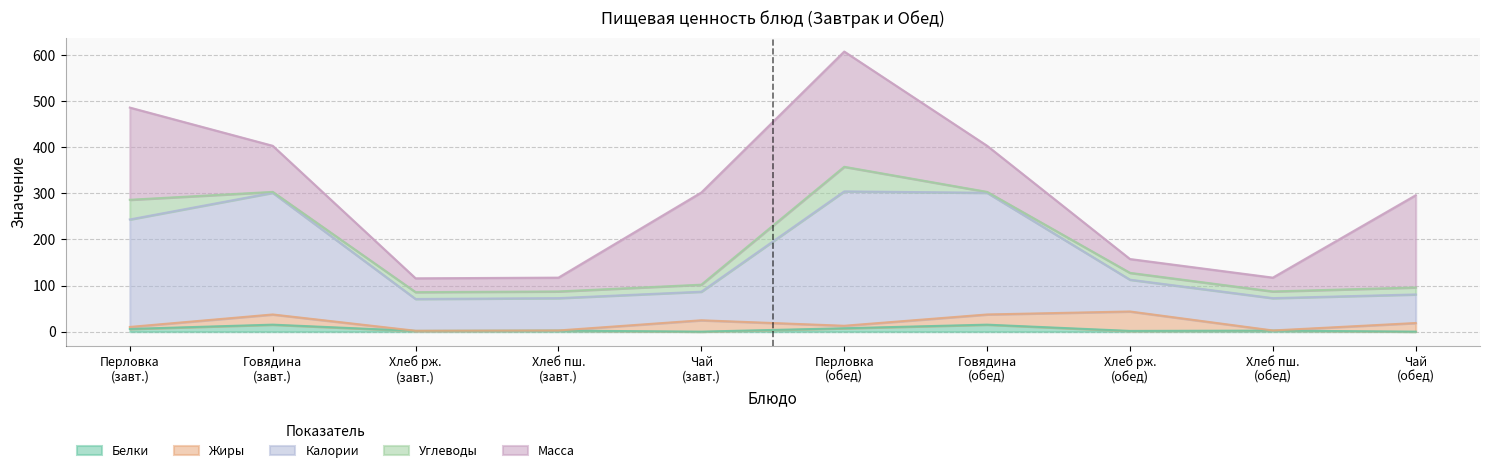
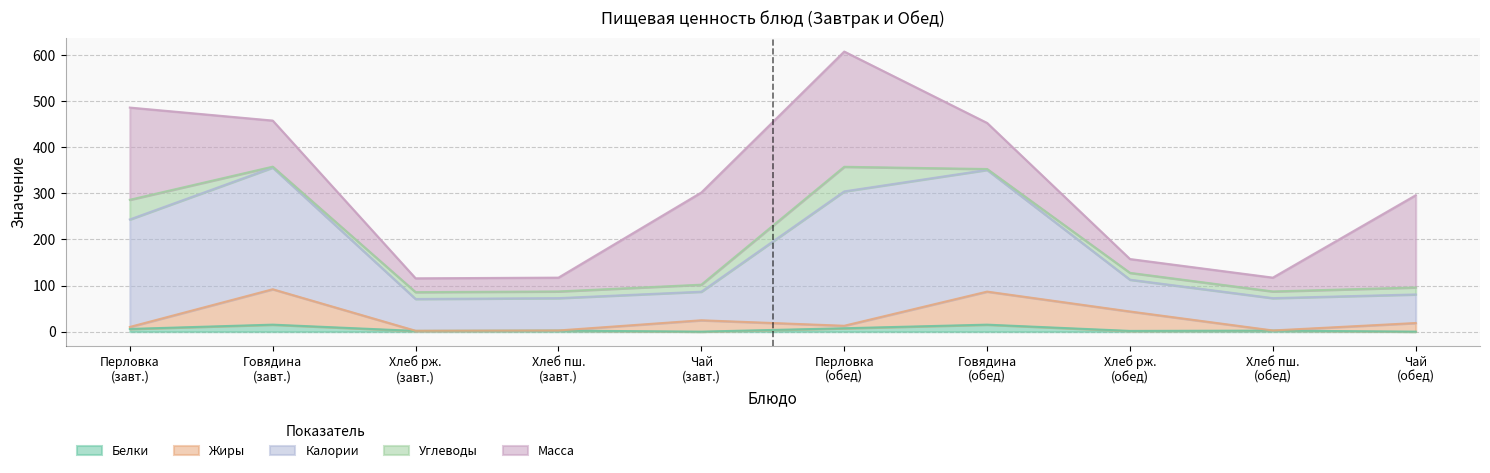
  {
    "Жиры": {
-     "Говядина (завт.)": 20,
+     "Говядина (завт.)": 80,
      "Чай (завт.)": 20,
-     "Говядина (обед)": 20,
+     "Говядина (обед)": 70,
      "Хлеб рж. (обед)": 40,
      "Чай (обед)": 20
    }
  }
